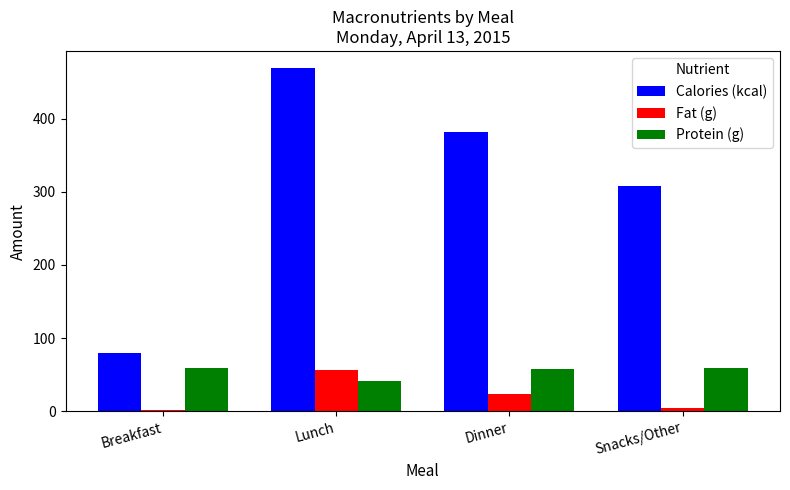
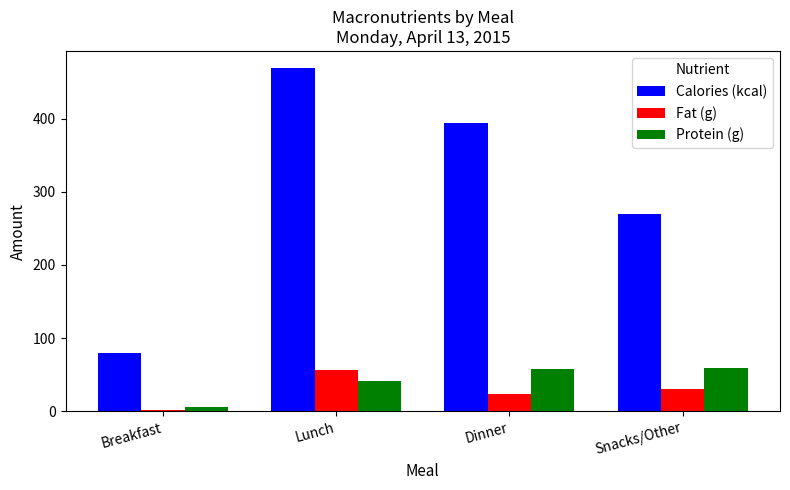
  {
    "Calories (kcal)": {
      "Breakfast": 80,
      "Lunch": 470,
-     "Dinner": 380,
-     "Snacks/Other": 310
+     "Dinner": 390,
+     "Snacks/Other": 270
    },
    "Fat (g)": {
      "Lunch": 60,
      "Dinner": 20,
-     "Snacks/Other": 0
+     "Snacks/Other": 30
    },
    "Protein (g)": {
-     "Breakfast": 60,
+     "Breakfast": 10,
      "Lunch": 40,
      "Dinner": 60,
      "Snacks/Other": 60
    }
  }
